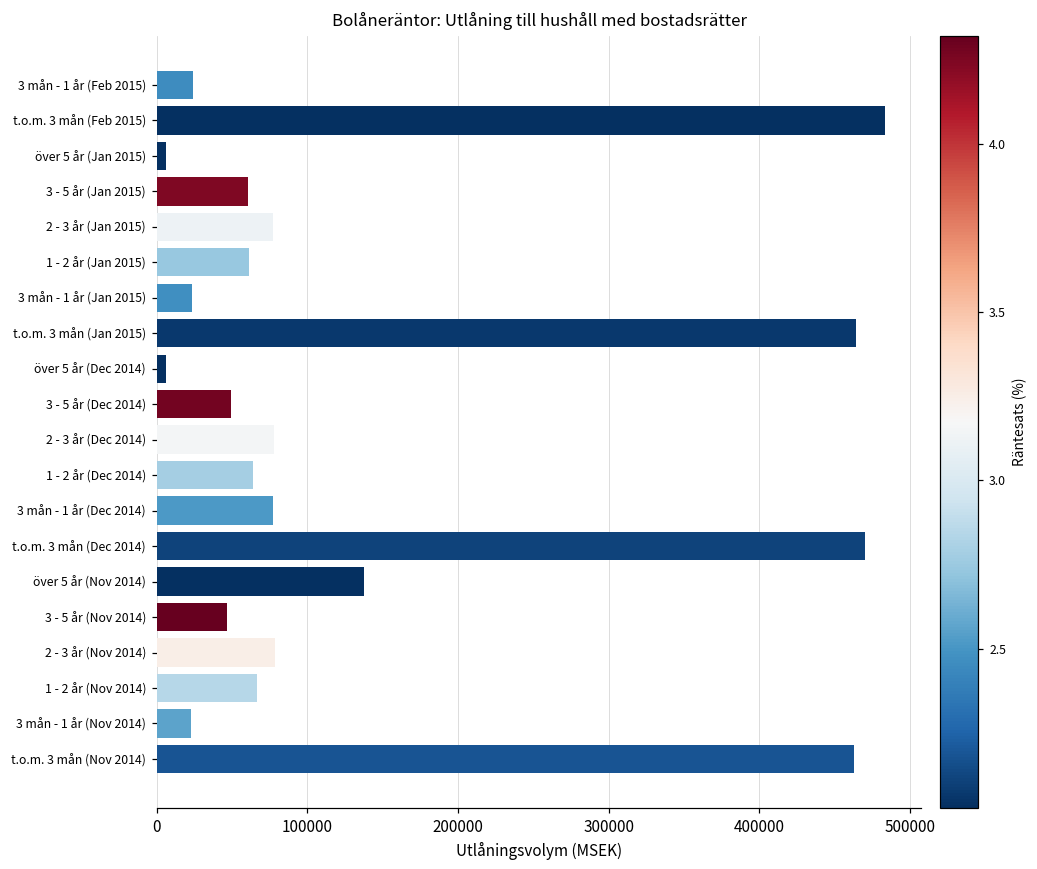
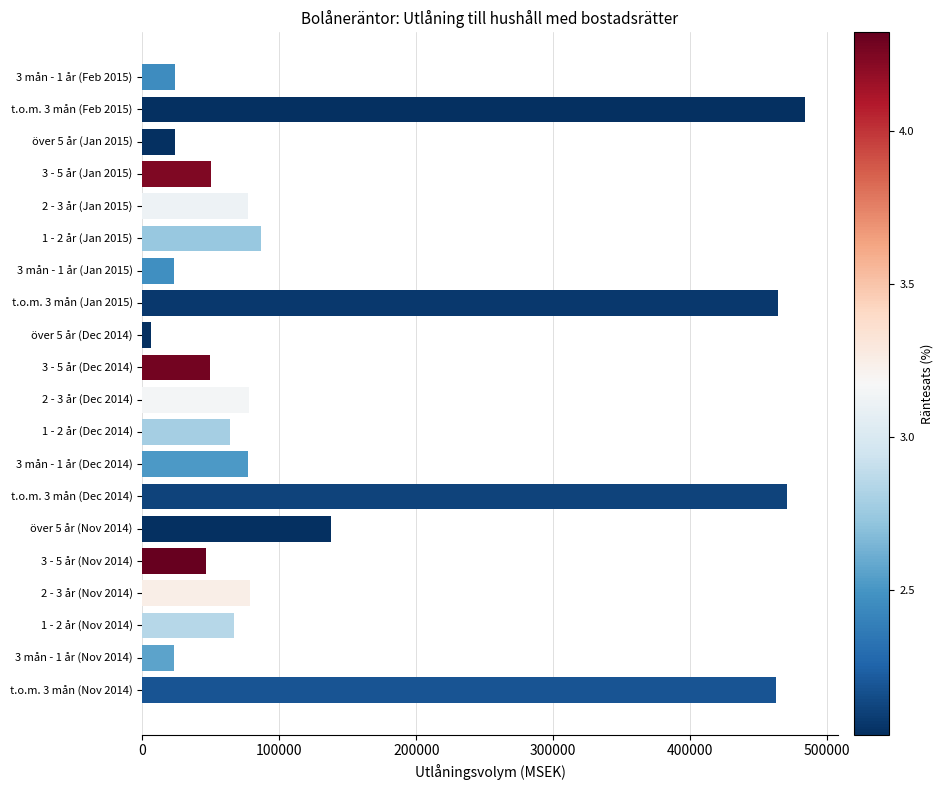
  {
    "3 mån - 1 år (Feb 2015)": 24000,
    "t.o.m. 3 mån (Feb 2015)": 484000,
-   "över 5 år (Jan 2015)": 6000,
-   "3 - 5 år (Jan 2015)": 60000,
+   "över 5 år (Jan 2015)": 24000,
+   "3 - 5 år (Jan 2015)": 50000,
    "2 - 3 år (Jan 2015)": 77000,
-   "1 - 2 år (Jan 2015)": 61000,
+   "1 - 2 år (Jan 2015)": 87000,
    "3 mån - 1 år (Jan 2015)": 23000,
    "t.o.m. 3 mån (Jan 2015)": 464000,
    "över 5 år (Dec 2014)": 6000,
    "3 - 5 år (Dec 2014)": 49000,
    "2 - 3 år (Dec 2014)": 78000,
    "1 - 2 år (Dec 2014)": 64000,
    "3 mån - 1 år (Dec 2014)": 77000,
    "t.o.m. 3 mån (Dec 2014)": 470000,
    "över 5 år (Nov 2014)": 138000,
    "3 - 5 år (Nov 2014)": 47000,
    "2 - 3 år (Nov 2014)": 78000,
    "1 - 2 år (Nov 2014)": 67000,
    "3 mån - 1 år (Nov 2014)": 23000,
    "t.o.m. 3 mån (Nov 2014)": 463000
  }
